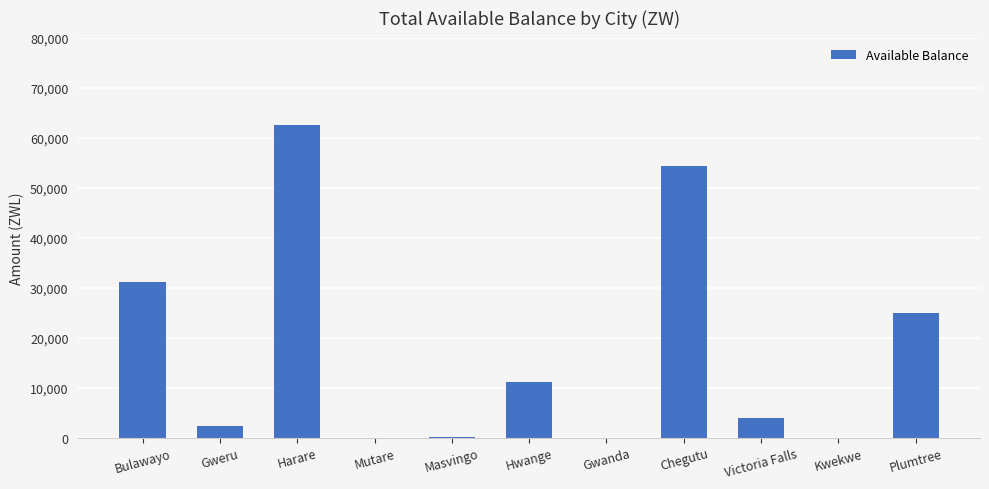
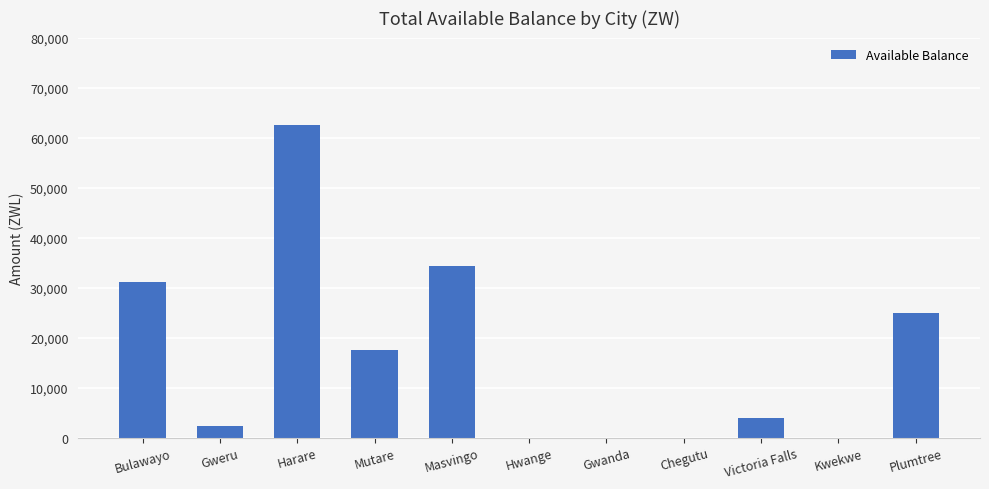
  {
    "Bulawayo": "31,000",
    "Gweru": "2,000",
    "Harare": "62,000",
-   "Mutare": "0",
-   "Masvingo": "0",
-   "Hwange": "11,000",
+   "Mutare": "17,000",
+   "Masvingo": "34,000",
+   "Hwange": "0",
    "Gwanda": "0",
-   "Chegutu": "54,000",
+   "Chegutu": "0",
    "Victoria Falls": "4,000",
    "Kwekwe": "0",
    "Plumtree": "25,000"
  }
